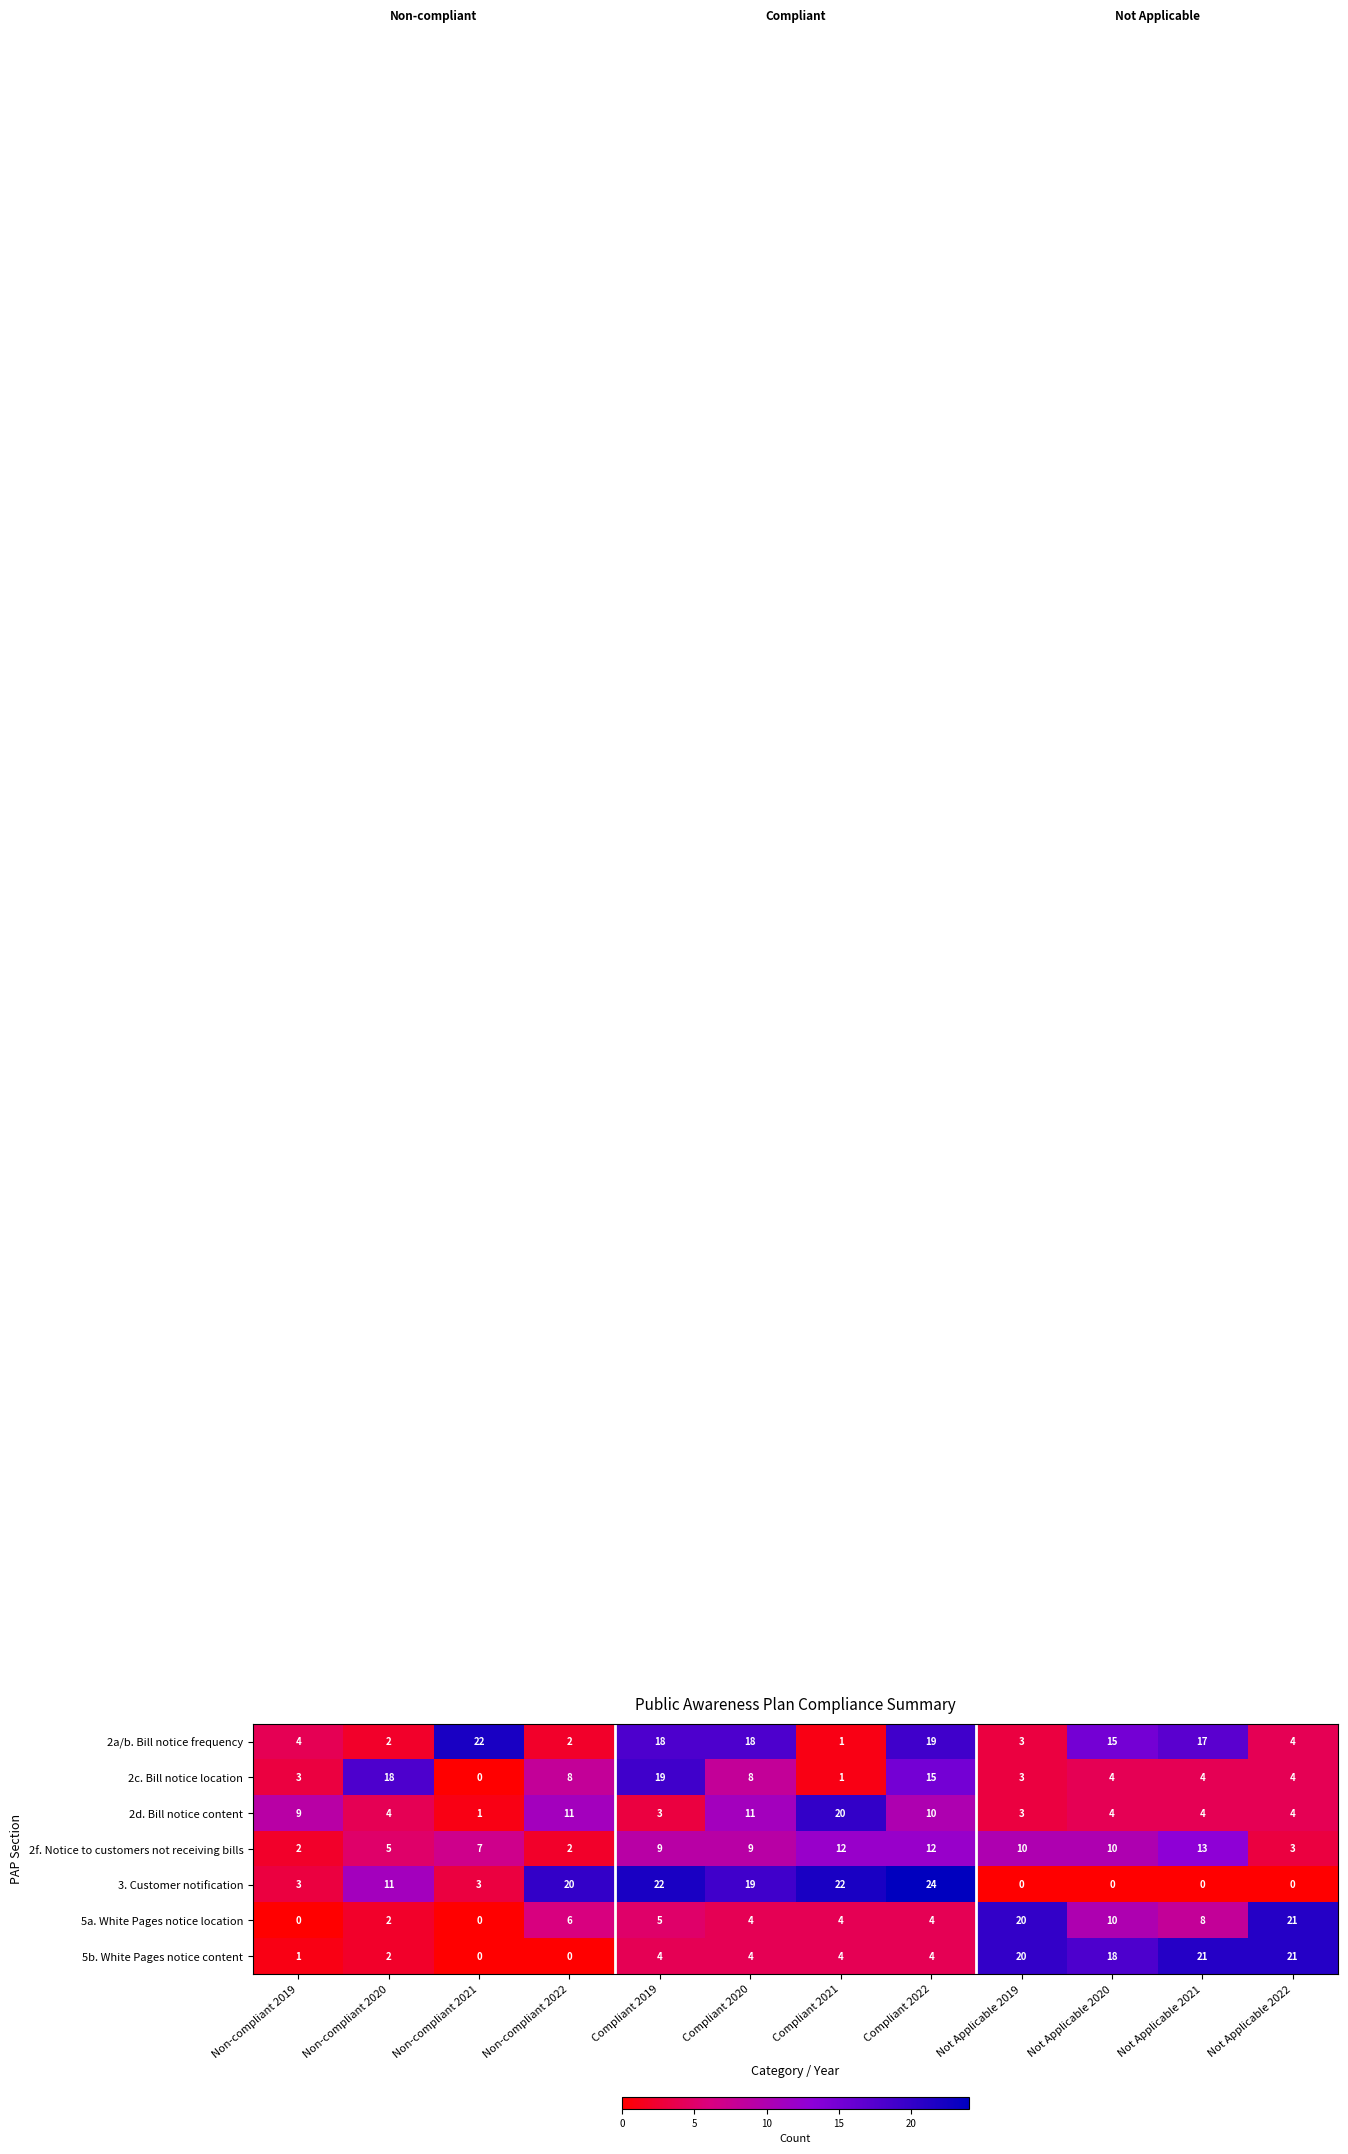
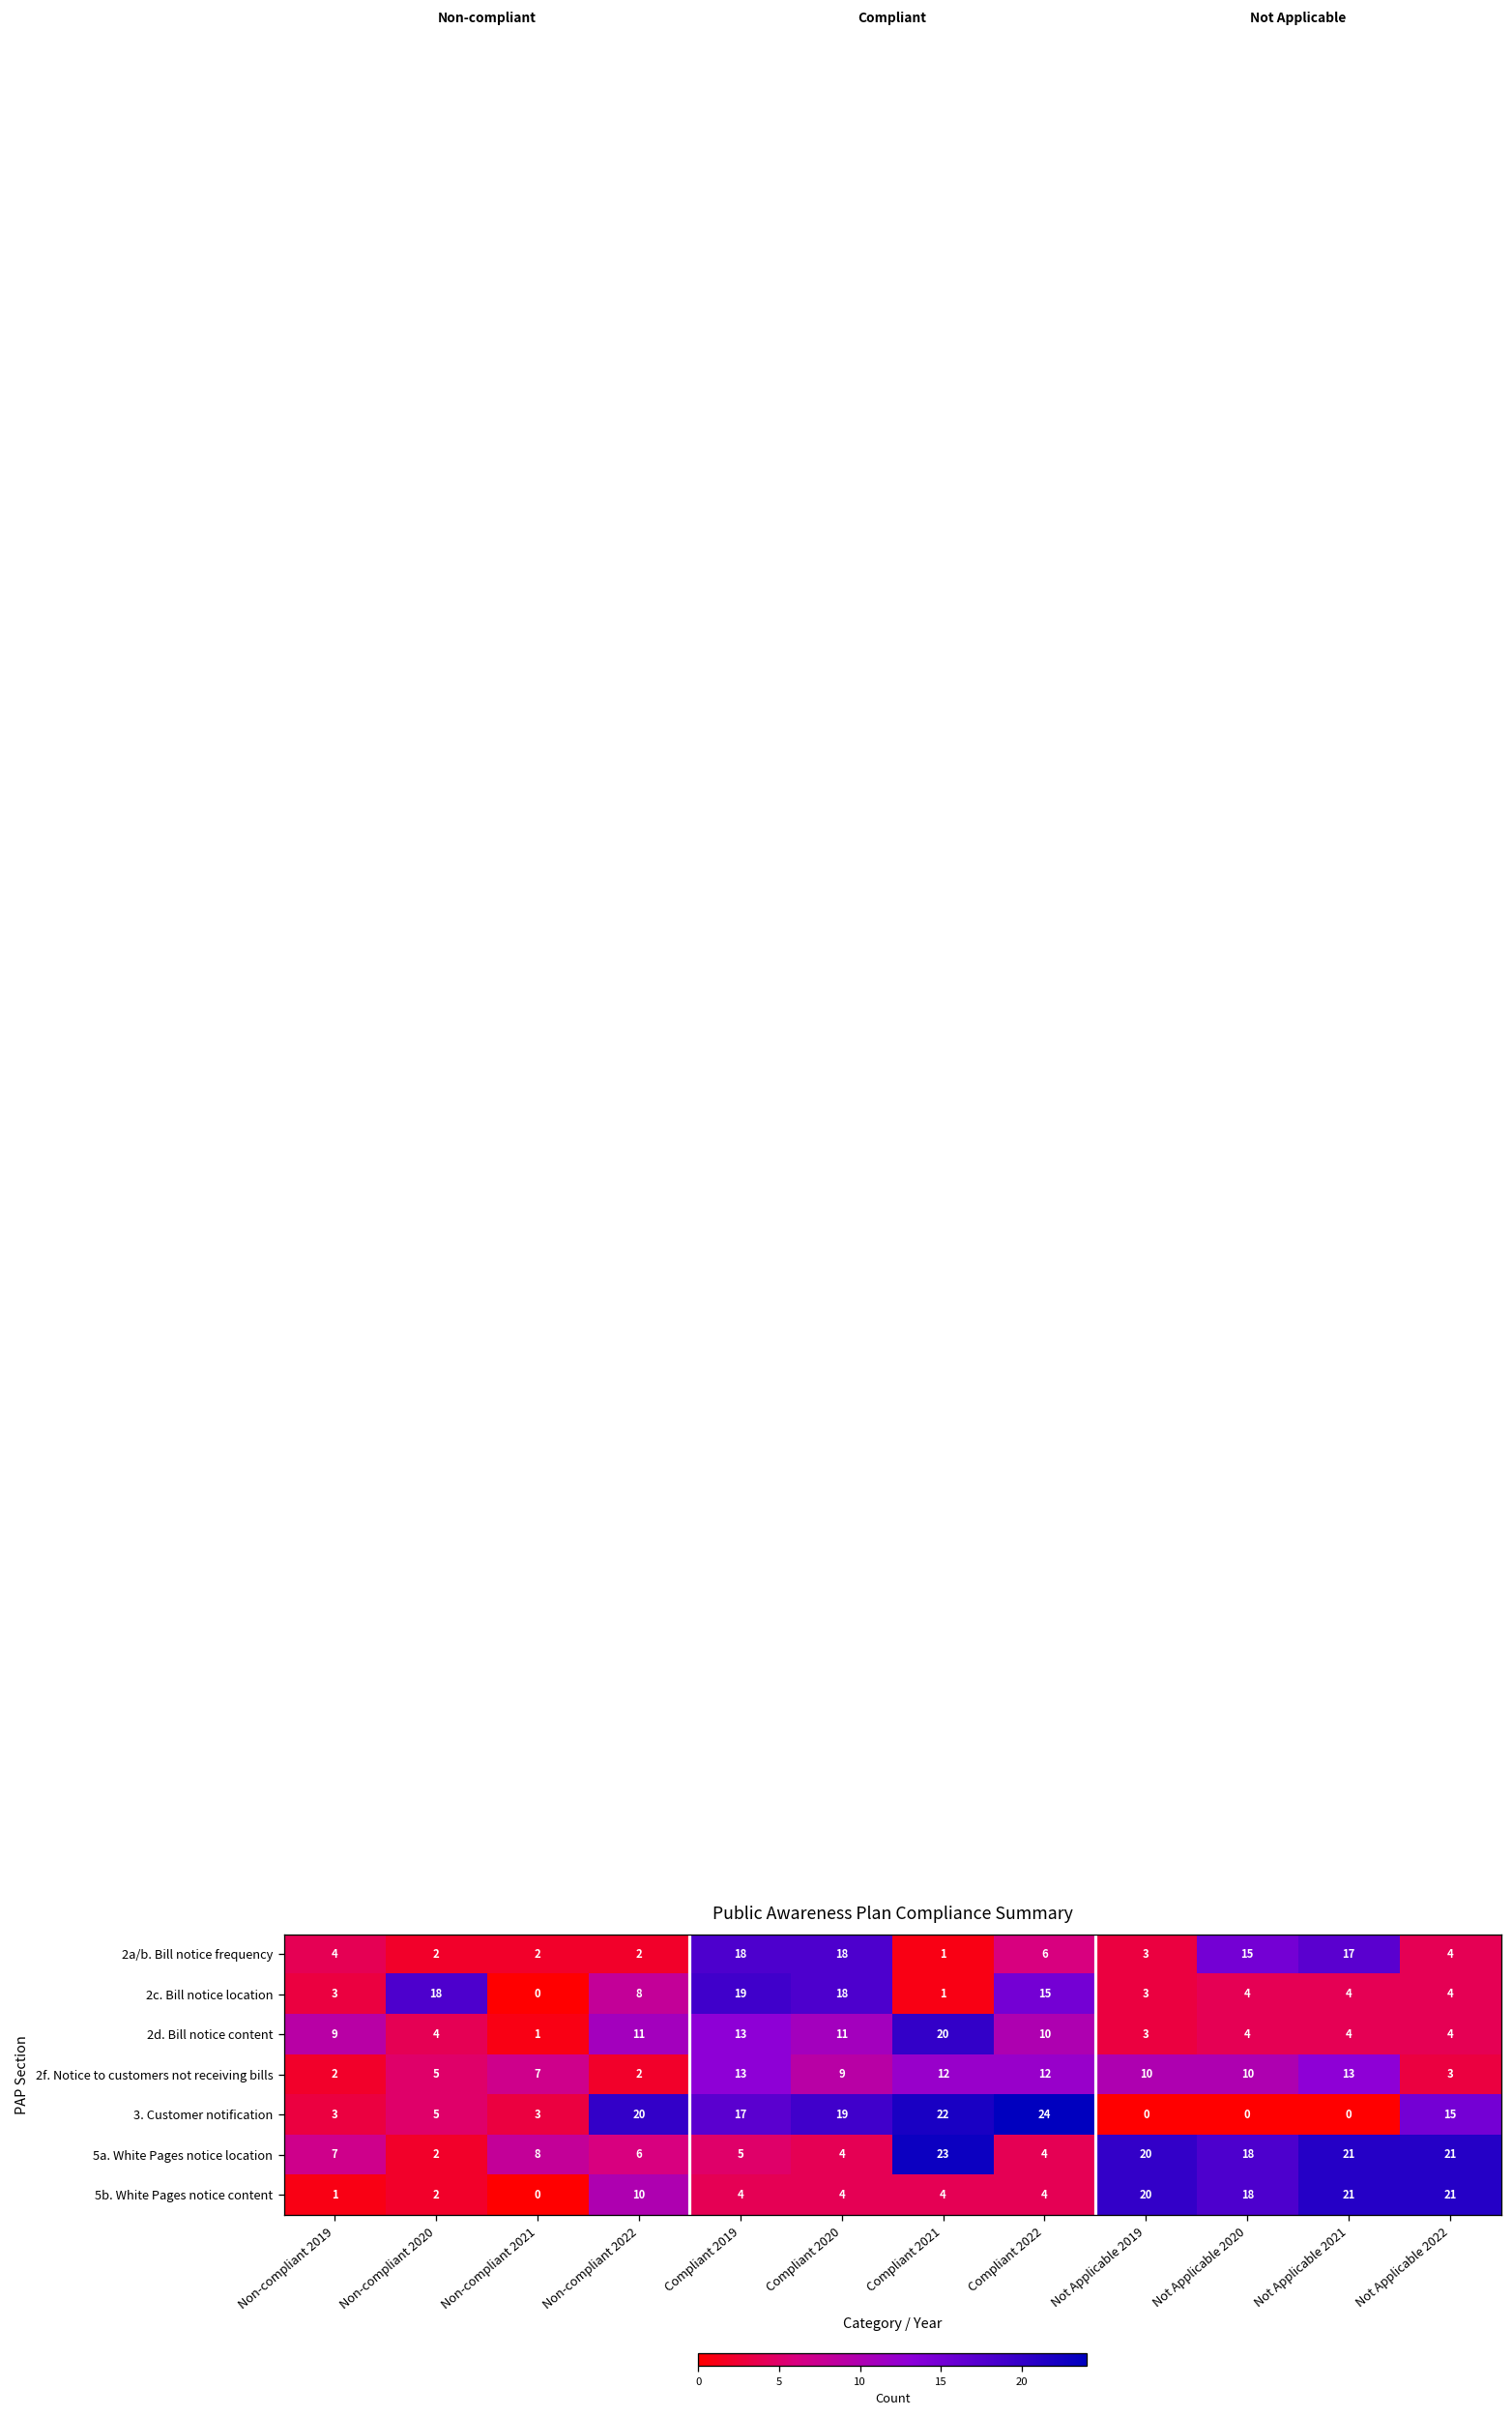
  {
    "2a/b. Bill notice frequency": {
      "Non-compliant 2019": 4,
      "Non-compliant 2020": 2,
-     "Non-compliant 2021": 22,
+     "Non-compliant 2021": 2,
      "Non-compliant 2022": 2,
      "Compliant 2019": 18,
      "Compliant 2020": 18,
      "Compliant 2021": 1,
-     "Compliant 2022": 19,
+     "Compliant 2022": 6,
      "Not Applicable 2019": 3,
      "Not Applicable 2020": 15,
      "Not Applicable 2021": 17,
      "Not Applicable 2022": 4
    },
    "2c. Bill notice location": {
      "Non-compliant 2019": 3,
      "Non-compliant 2020": 18,
      "Non-compliant 2021": 0,
      "Non-compliant 2022": 8,
      "Compliant 2019": 19,
-     "Compliant 2020": 8,
+     "Compliant 2020": 18,
      "Compliant 2021": 1,
      "Compliant 2022": 15,
      "Not Applicable 2019": 3,
      "Not Applicable 2020": 4,
      "Not Applicable 2021": 4,
      "Not Applicable 2022": 4
    },
    "2d. Bill notice content": {
      "Non-compliant 2019": 9,
      "Non-compliant 2020": 4,
      "Non-compliant 2021": 1,
      "Non-compliant 2022": 11,
-     "Compliant 2019": 3,
+     "Compliant 2019": 13,
      "Compliant 2020": 11,
      "Compliant 2021": 20,
      "Compliant 2022": 10,
      "Not Applicable 2019": 3,
      "Not Applicable 2020": 4,
      "Not Applicable 2021": 4,
      "Not Applicable 2022": 4
    },
    "2f. Notice to customers not receiving bills": {
      "Non-compliant 2019": 2,
      "Non-compliant 2020": 5,
      "Non-compliant 2021": 7,
      "Non-compliant 2022": 2,
-     "Compliant 2019": 9,
+     "Compliant 2019": 13,
      "Compliant 2020": 9,
      "Compliant 2021": 12,
      "Compliant 2022": 12,
      "Not Applicable 2019": 10,
      "Not Applicable 2020": 10,
      "Not Applicable 2021": 13,
      "Not Applicable 2022": 3
    },
    "3. Customer notification": {
      "Non-compliant 2019": 3,
-     "Non-compliant 2020": 11,
+     "Non-compliant 2020": 5,
      "Non-compliant 2021": 3,
      "Non-compliant 2022": 20,
-     "Compliant 2019": 22,
+     "Compliant 2019": 17,
      "Compliant 2020": 19,
      "Compliant 2021": 22,
      "Compliant 2022": 24,
      "Not Applicable 2019": 0,
      "Not Applicable 2020": 0,
      "Not Applicable 2021": 0,
-     "Not Applicable 2022": 0
+     "Not Applicable 2022": 15
    },
    "5a. White Pages notice location": {
-     "Non-compliant 2019": 0,
+     "Non-compliant 2019": 7,
      "Non-compliant 2020": 2,
-     "Non-compliant 2021": 0,
+     "Non-compliant 2021": 8,
      "Non-compliant 2022": 6,
      "Compliant 2019": 5,
      "Compliant 2020": 4,
-     "Compliant 2021": 4,
+     "Compliant 2021": 23,
      "Compliant 2022": 4,
      "Not Applicable 2019": 20,
-     "Not Applicable 2020": 10,
-     "Not Applicable 2021": 8,
+     "Not Applicable 2020": 18,
+     "Not Applicable 2021": 21,
      "Not Applicable 2022": 21
    },
    "5b. White Pages notice content": {
      "Non-compliant 2019": 1,
      "Non-compliant 2020": 2,
      "Non-compliant 2021": 0,
-     "Non-compliant 2022": 0,
+     "Non-compliant 2022": 10,
      "Compliant 2019": 4,
      "Compliant 2020": 4,
      "Compliant 2021": 4,
      "Compliant 2022": 4,
      "Not Applicable 2019": 20,
      "Not Applicable 2020": 18,
      "Not Applicable 2021": 21,
      "Not Applicable 2022": 21
    }
  }
